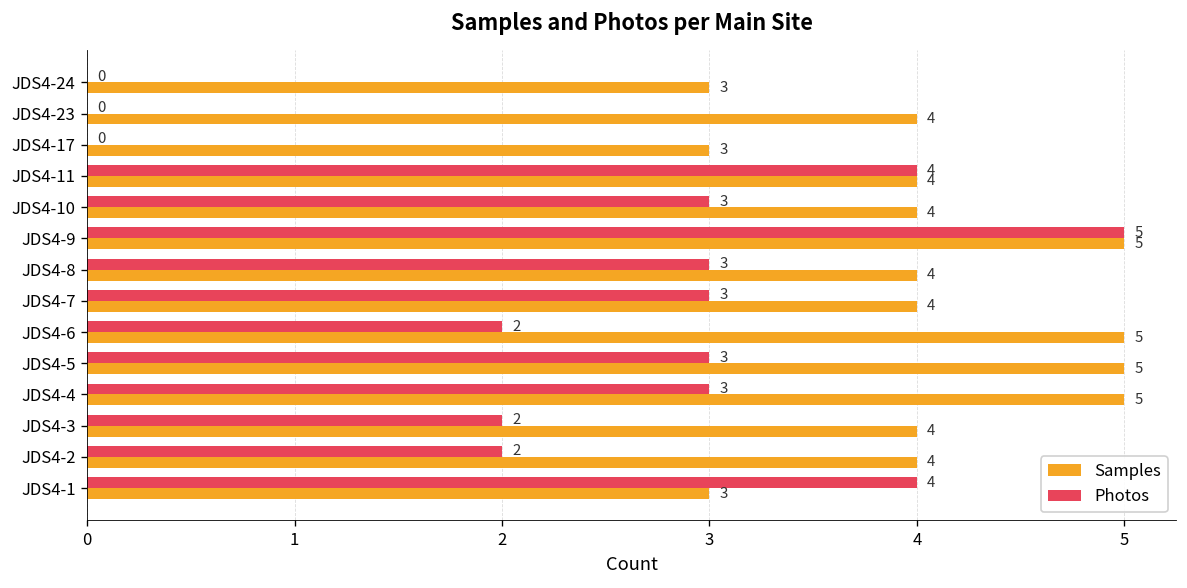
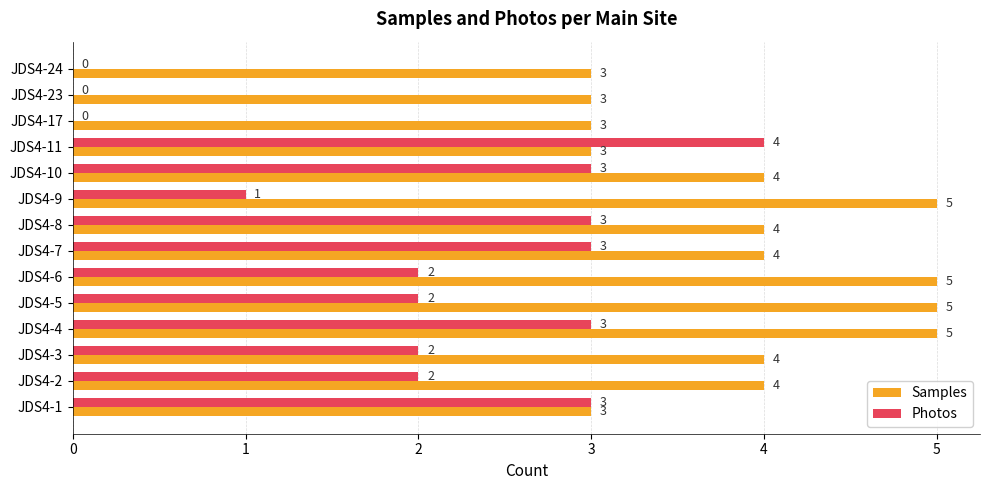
  {
    "Samples": {
      "JDS4-24": 3,
-     "JDS4-23": 4,
+     "JDS4-23": 3,
      "JDS4-17": 3,
-     "JDS4-11": 4,
+     "JDS4-11": 3,
      "JDS4-10": 4,
      "JDS4-8": 4,
      "JDS4-7": 4,
      "JDS4-6": 5,
      "JDS4-5": 5,
      "JDS4-4": 5,
      "JDS4-3": 4,
      "JDS4-2": 4,
      "JDS4-1": 3
    },
    "Photos": {
      "JDS4-24": 0,
      "JDS4-23": 0,
      "JDS4-17": 0,
      "JDS4-10": 3,
-     "JDS4-9": 5,
+     "JDS4-9": 1,
      "JDS4-8": 3,
      "JDS4-7": 3,
      "JDS4-6": 2,
-     "JDS4-5": 3,
+     "JDS4-5": 2,
      "JDS4-4": 3,
      "JDS4-3": 2,
      "JDS4-2": 2,
-     "JDS4-1": 4
+     "JDS4-1": 3
    }
  }
